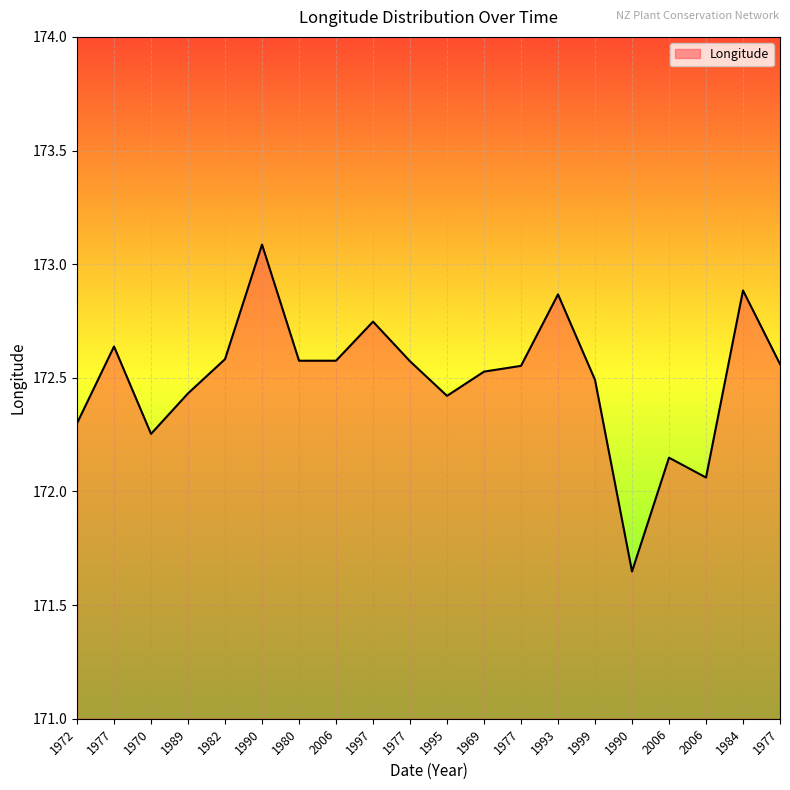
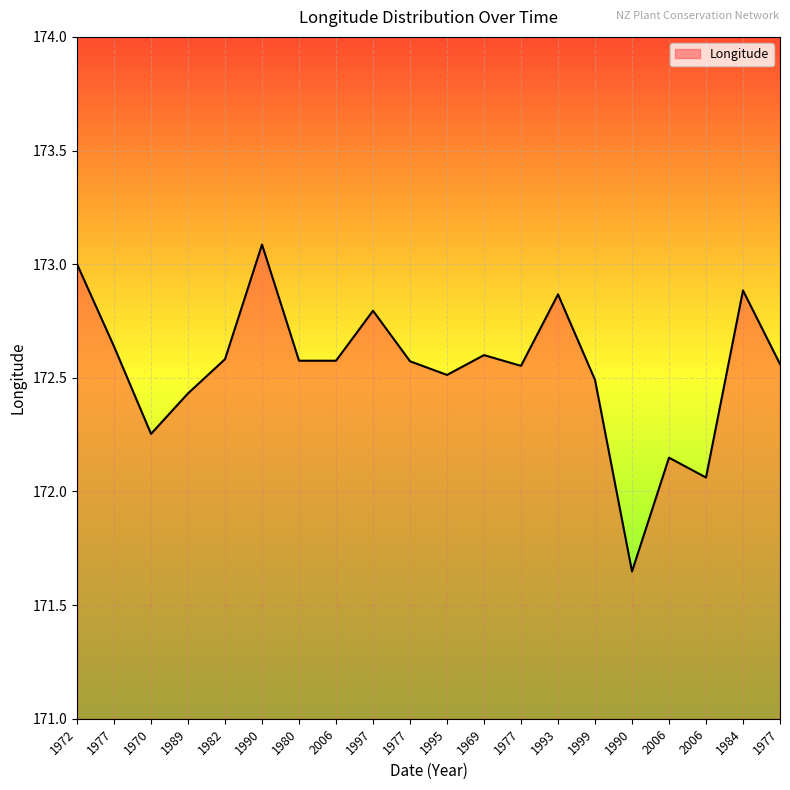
  {
-   "1972": 172.3,
+   "1972": 173.0,
    "1970": 172.25,
    "1989": 172.43,
    "1982": 172.58,
    "1980": 172.58,
-   "1997": 172.75,
-   "1995": 172.42,
-   "1969": 172.53,
+   "1997": 172.80,
+   "1995": 172.51,
+   "1969": 172.60,
    "1993": 172.87,
    "1999": 172.49,
    "1984": 172.88
  }
